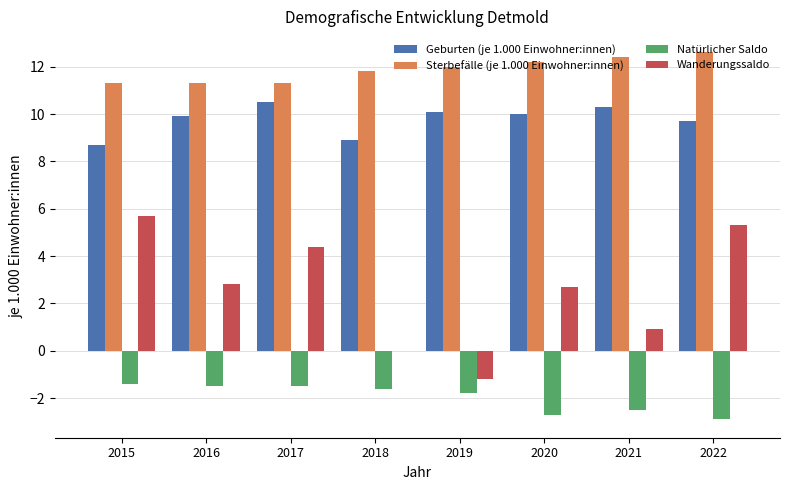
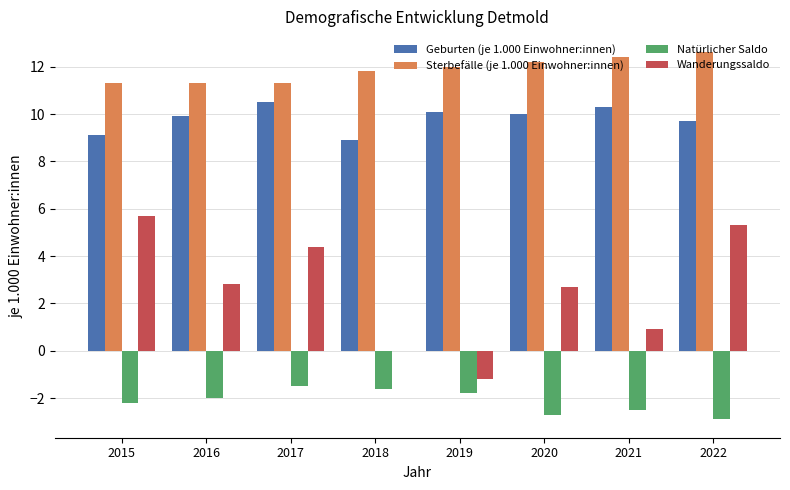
  {
    "Geburten (je 1.000 Einwohner:innen)": {
-     "2015": 8.7,
+     "2015": 9.1,
      "2016": 9.9,
      "2017": 10.5,
      "2018": 8.9,
      "2019": 10.1,
      "2020": 10.0,
      "2021": 10.3,
      "2022": 9.7
    },
    "Natürlicher Saldo": {
-     "2015": -1.4,
-     "2016": -1.5,
+     "2015": -2.2,
+     "2016": -2.0,
      "2017": -1.5,
      "2018": -1.6,
      "2019": -1.8,
      "2020": -2.7,
      "2021": -2.5,
      "2022": -2.9
    }
  }
